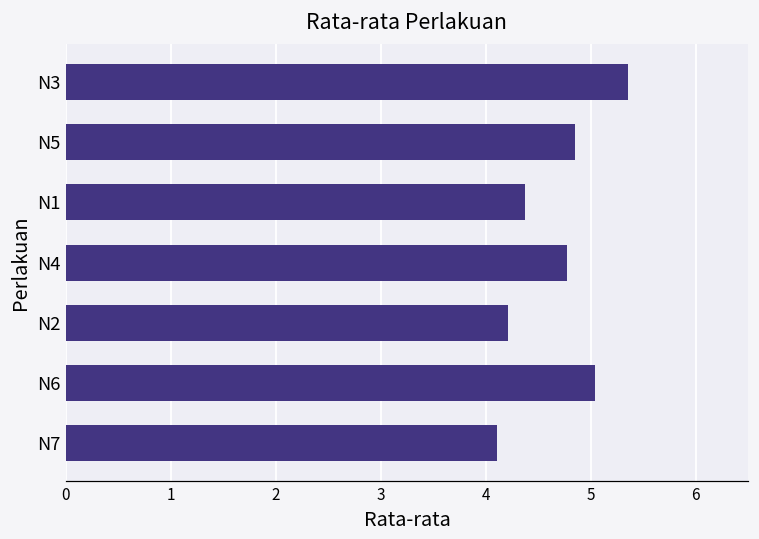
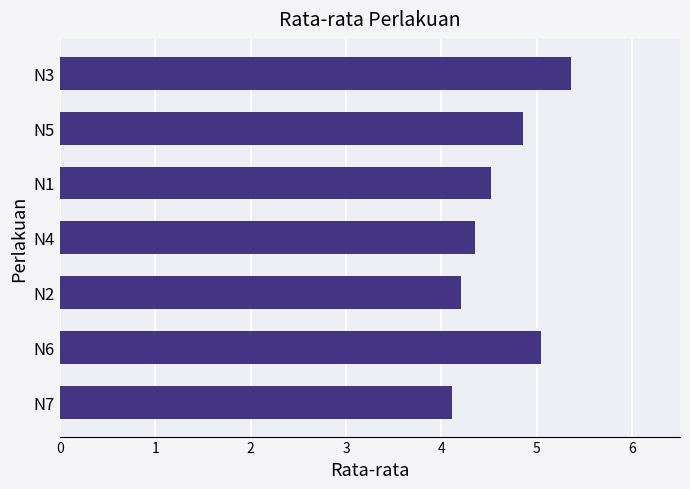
  {
    "N3": 5.4,
    "N5": 4.9,
-   "N1": 4.4,
-   "N4": 4.8,
+   "N1": 4.5,
+   "N4": 4.4,
    "N2": 4.2,
    "N6": 5.0,
    "N7": 4.1
  }
